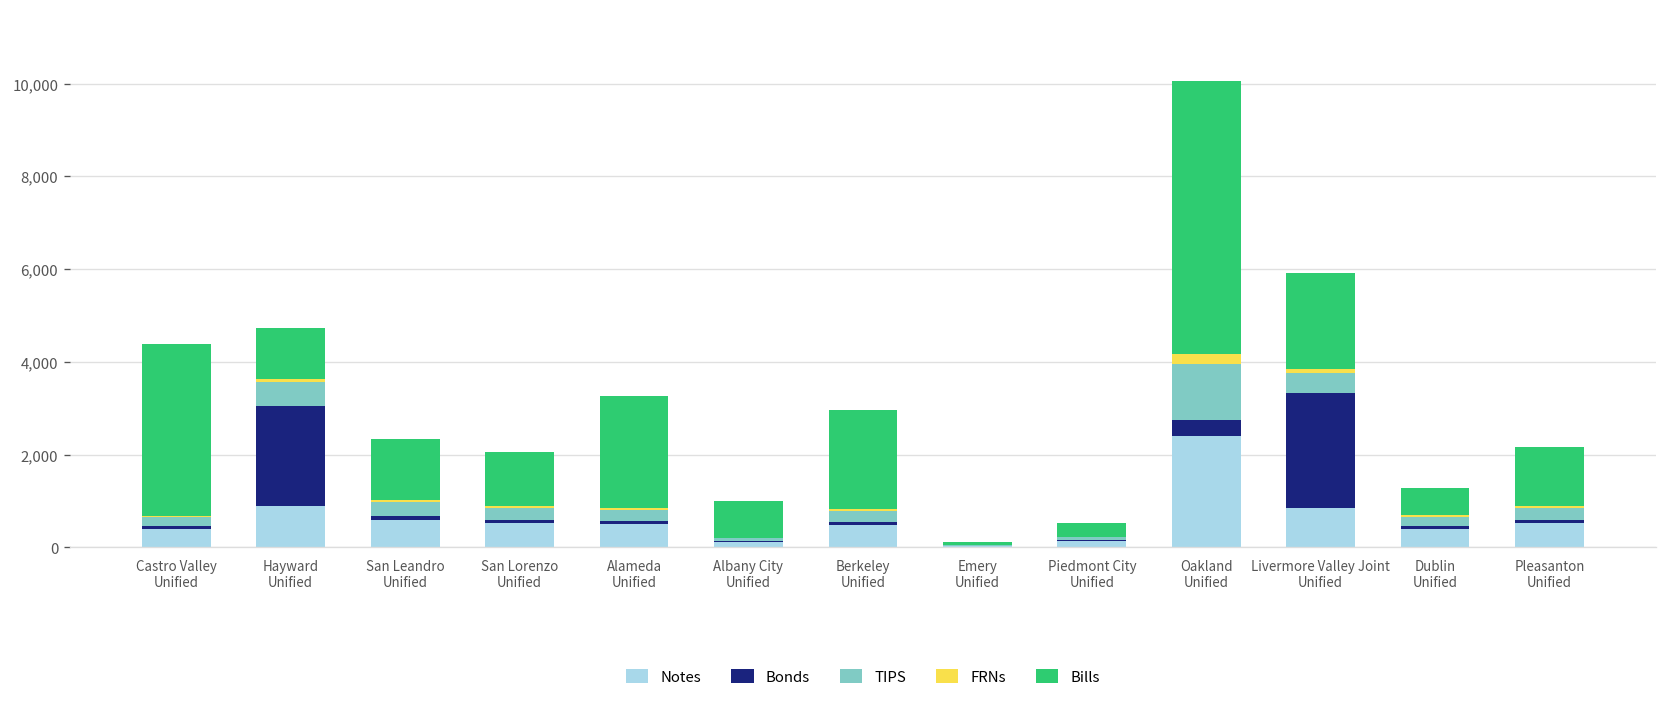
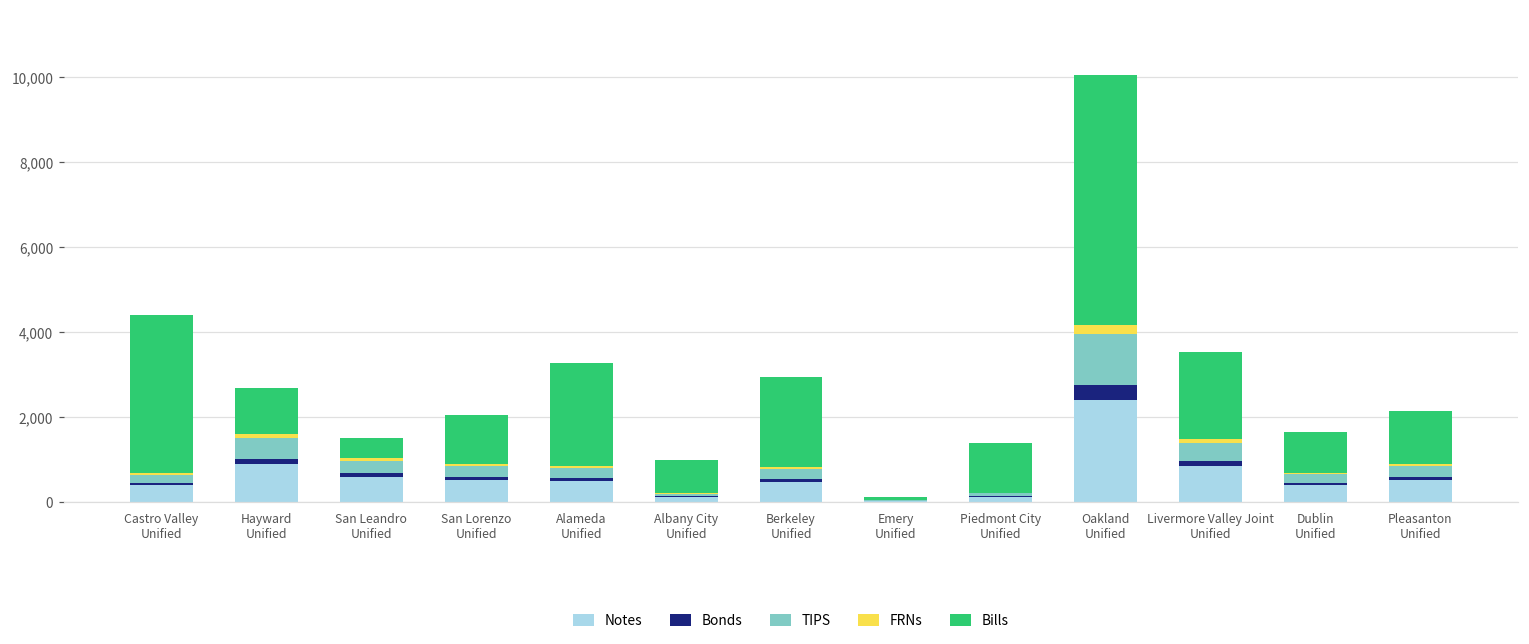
  {
    "Bonds": {
-     "Hayward Unified": "2,200",
+     "Hayward Unified": "100",
      "San Leandro Unified": "100",
      "San Lorenzo Unified": "100",
      "Oakland Unified": "400",
-     "Livermore Valley Joint Unified": "2,500",
+     "Livermore Valley Joint Unified": "100",
      "Pleasanton Unified": "100"
    },
    "FRNs": {
      "Hayward Unified": "100",
      "Oakland Unified": "200",
      "Livermore Valley Joint Unified": "100"
    },
    "Bills": {
      "Castro Valley Unified": "3,700",
      "Hayward Unified": "1,100",
-     "San Leandro Unified": "1,300",
+     "San Leandro Unified": "500",
      "San Lorenzo Unified": "1,200",
      "Alameda Unified": "2,400",
      "Albany City Unified": "800",
      "Berkeley Unified": "2,100",
      "Emery Unified": "100",
-     "Piedmont City Unified": "300",
+     "Piedmont City Unified": "1,200",
      "Oakland Unified": "5,900",
      "Livermore Valley Joint Unified": "2,100",
-     "Dublin Unified": "600",
+     "Dublin Unified": "1,000",
      "Pleasanton Unified": "1,300"
    }
  }
